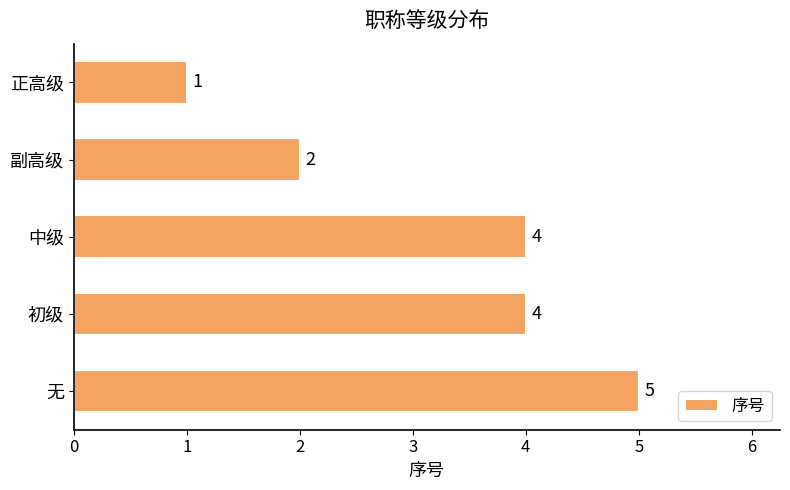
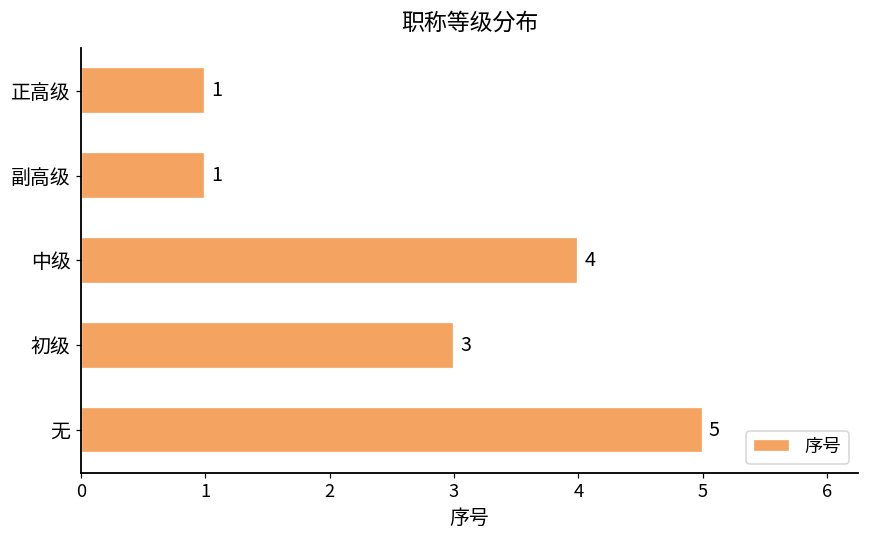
  {
    "正高级": 1,
-   "副高级": 2,
+   "副高级": 1,
    "中级": 4,
-   "初级": 4,
+   "初级": 3,
    "无": 5
  }
